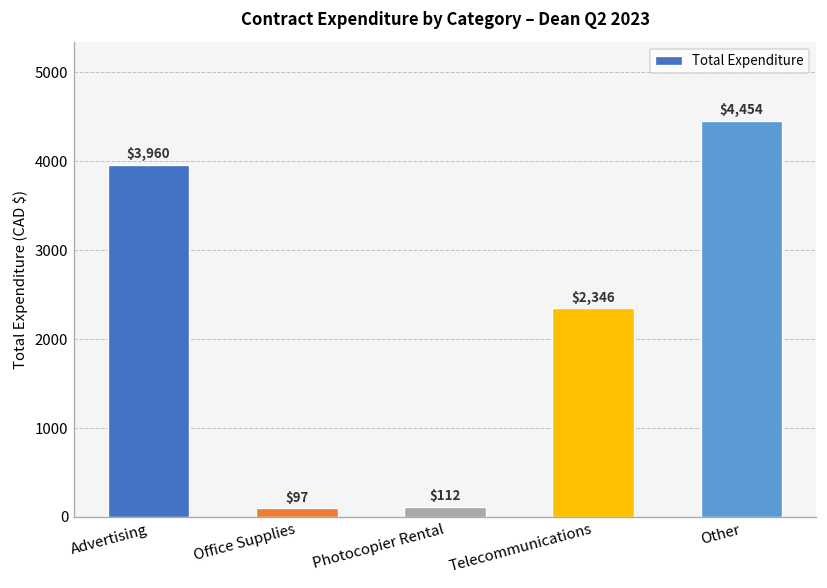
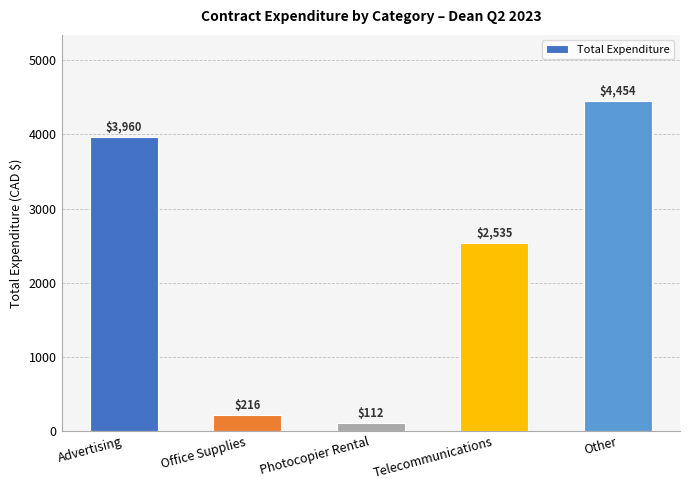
  {
    "Advertising": "$3,960",
-   "Office Supplies": "$97",
+   "Office Supplies": "$216",
    "Photocopier Rental": "$112",
-   "Telecommunications": "$2,346",
+   "Telecommunications": "$2,535",
    "Other": "$4,454"
  }
